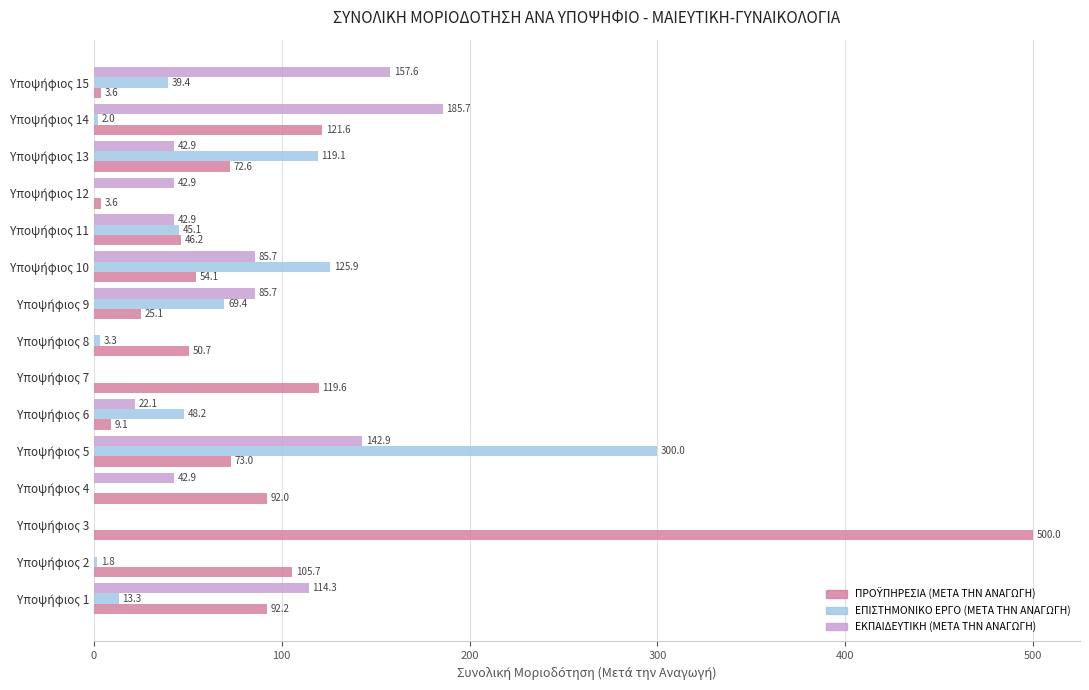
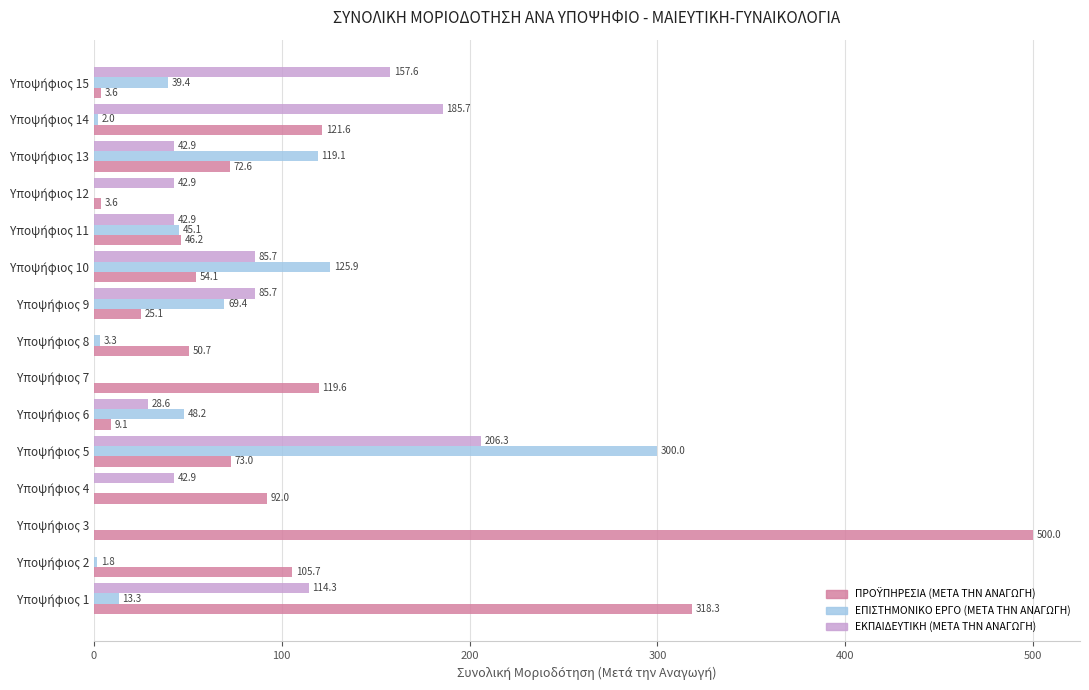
  {
    "ΠΡΟΫΠΗΡΕΣΙΑ (ΜΕΤΑ ΤΗΝ ΑΝΑΓΩΓΗ)": {
      "Υποψήφιος 15": 3.6,
      "Υποψήφιος 14": 121.6,
      "Υποψήφιος 13": 72.6,
      "Υποψήφιος 12": 3.6,
      "Υποψήφιος 11": 46.2,
      "Υποψήφιος 10": 54.1,
      "Υποψήφιος 9": 25.1,
      "Υποψήφιος 8": 50.7,
      "Υποψήφιος 7": 119.6,
      "Υποψήφιος 6": 9.1,
      "Υποψήφιος 5": 73.0,
      "Υποψήφιος 4": 92.0,
      "Υποψήφιος 3": 500.0,
      "Υποψήφιος 2": 105.7,
-     "Υποψήφιος 1": 92.2
+     "Υποψήφιος 1": 318.3
    },
    "ΕΠΙΣΤΗΜΟΝΙΚΟ ΕΡΓΟ (ΜΕΤΑ ΤΗΝ ΑΝΑΓΩΓΗ)": {
      "Υποψήφιος 15": 39.4,
      "Υποψήφιος 14": 2.0,
      "Υποψήφιος 13": 119.1,
      "Υποψήφιος 11": 45.1,
      "Υποψήφιος 10": 125.9,
      "Υποψήφιος 9": 69.4,
      "Υποψήφιος 8": 3.3,
      "Υποψήφιος 6": 48.2,
      "Υποψήφιος 5": 300.0,
      "Υποψήφιος 2": 1.8,
      "Υποψήφιος 1": 13.3
    },
    "ΕΚΠΑΙΔΕΥΤΙΚΗ (ΜΕΤΑ ΤΗΝ ΑΝΑΓΩΓΗ)": {
      "Υποψήφιος 15": 157.6,
      "Υποψήφιος 14": 185.7,
      "Υποψήφιος 13": 42.9,
      "Υποψήφιος 12": 42.9,
      "Υποψήφιος 11": 42.9,
      "Υποψήφιος 10": 85.7,
      "Υποψήφιος 9": 85.7,
-     "Υποψήφιος 6": 22.1,
-     "Υποψήφιος 5": 142.9,
+     "Υποψήφιος 6": 28.6,
+     "Υποψήφιος 5": 206.3,
      "Υποψήφιος 4": 42.9,
      "Υποψήφιος 1": 114.3
    }
  }
